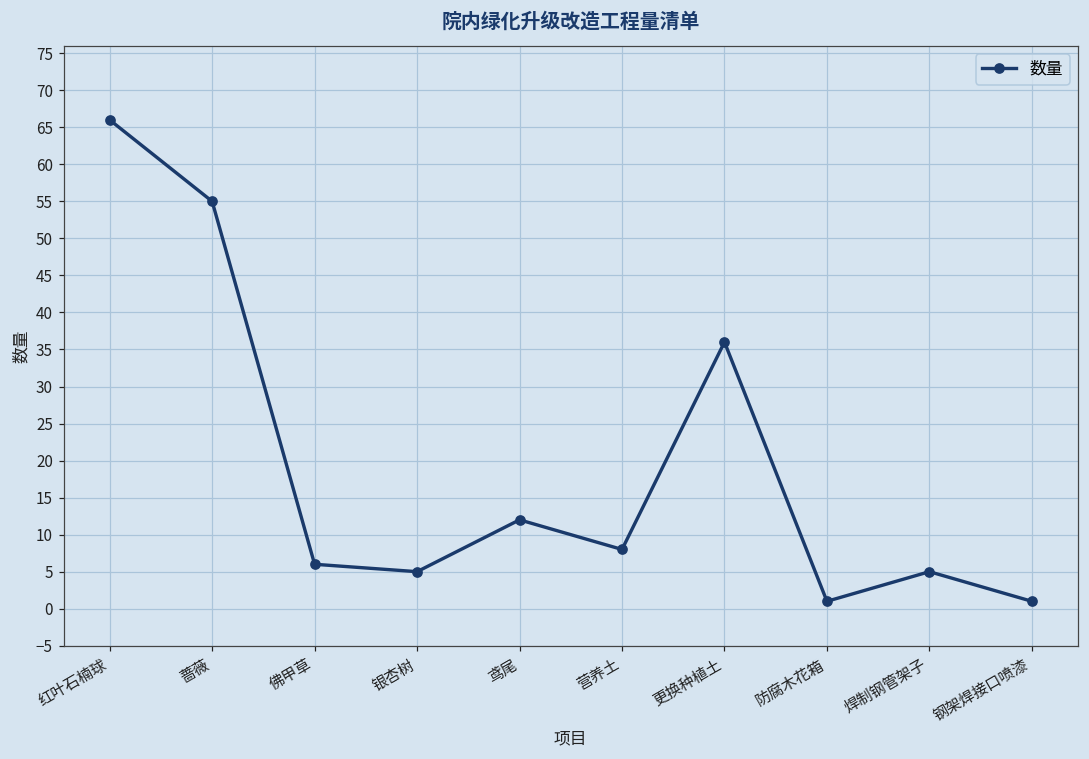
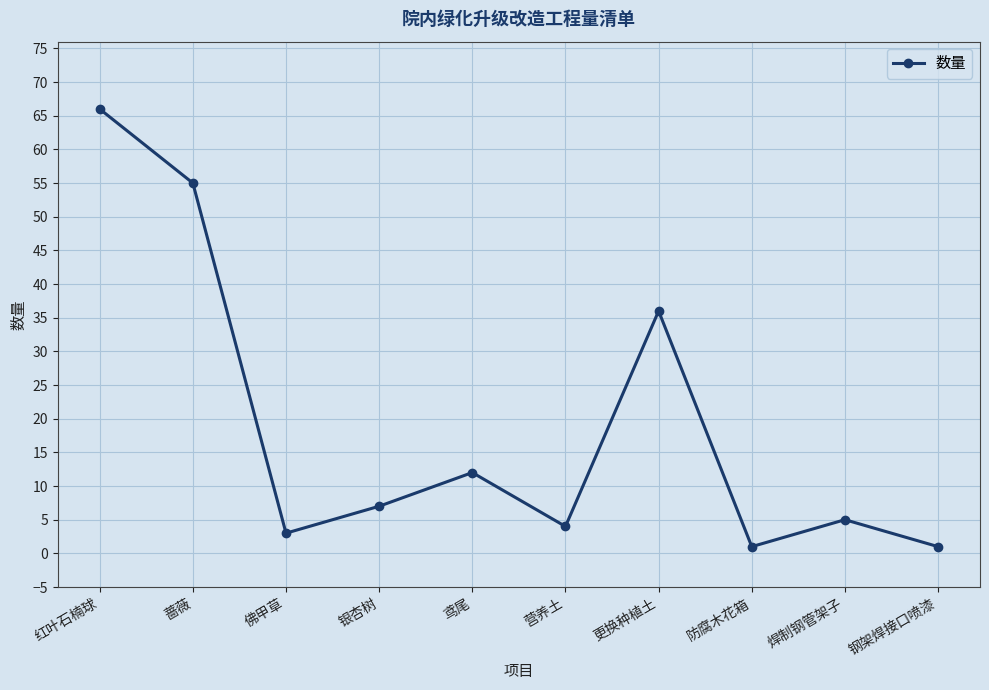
  {
    "红叶石楠球": 66,
    "蔷薇": 55,
-   "佛甲草": 6,
-   "银杏树": 5,
+   "佛甲草": 3,
+   "银杏树": 7,
    "鸢尾": 12,
-   "营养土": 8,
+   "营养土": 4,
    "更换种植土": 36,
    "防腐木花箱": 1,
    "焊制钢管架子": 5,
    "钢架焊接口喷漆": 1
  }
